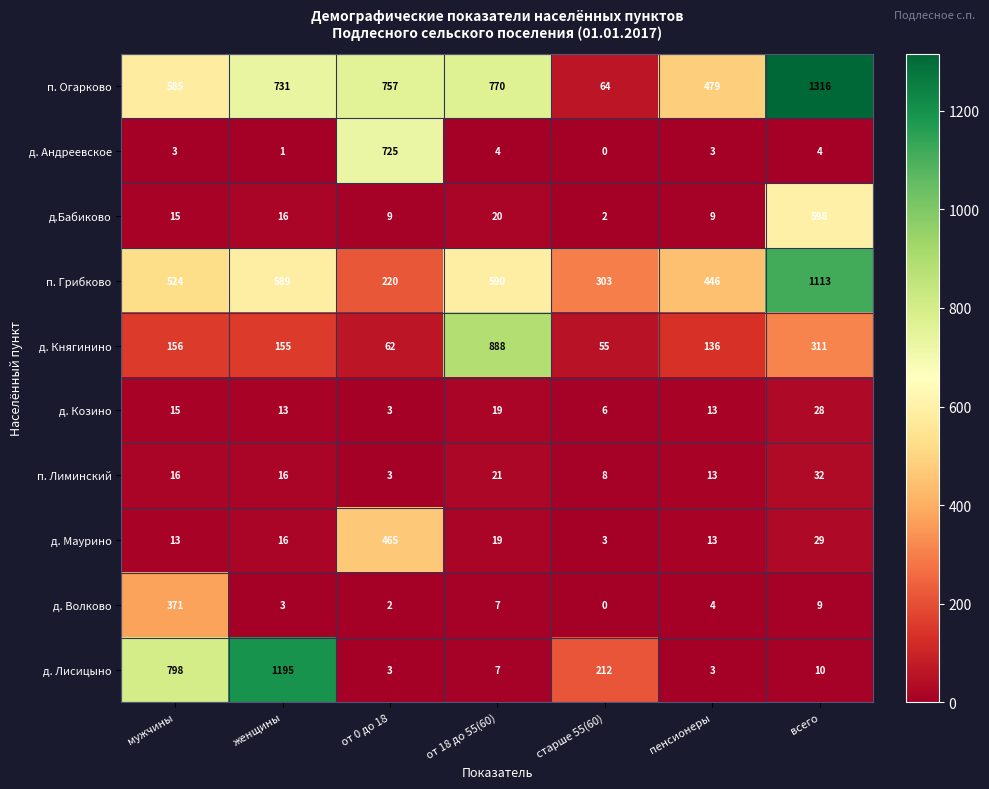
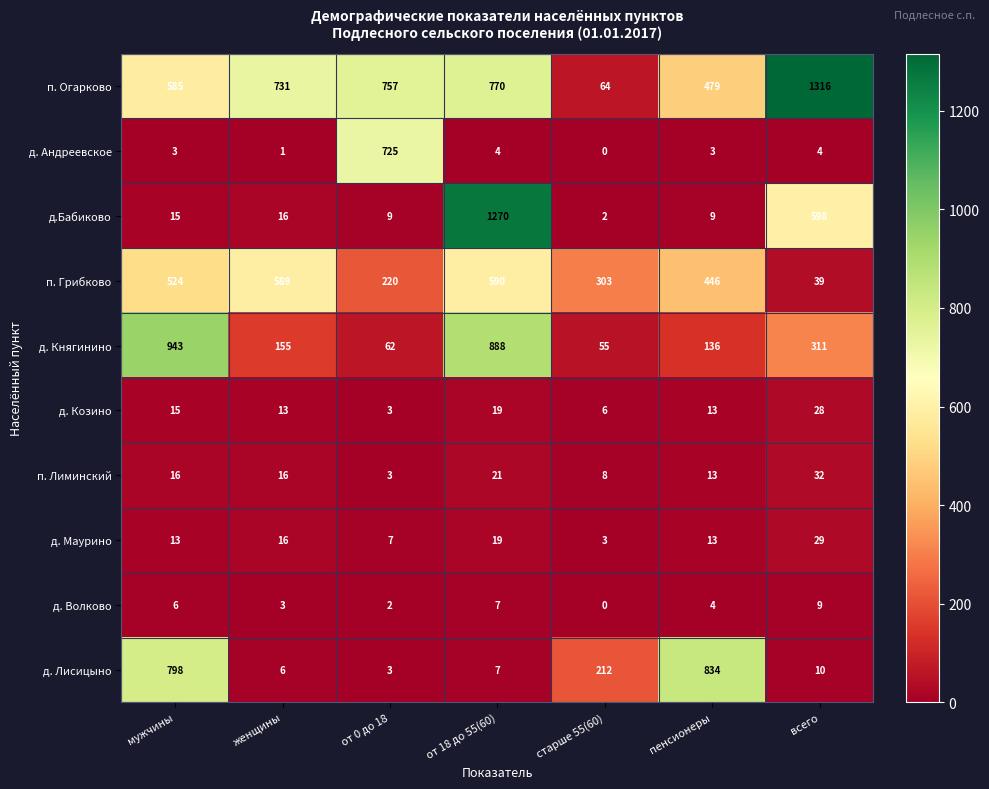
  {
    "п. Огарково": {
      "мужчины": 585,
      "женщины": 731,
      "от 0 до 18": 757,
      "от 18 до 55(60)": 770,
      "старше 55(60)": 64,
      "пенсионеры": 479,
      "всего": 1316
    },
    "д. Андреевское": {
      "мужчины": 3,
      "женщины": 1,
      "от 0 до 18": 725,
      "от 18 до 55(60)": 4,
      "старше 55(60)": 0,
      "пенсионеры": 3,
      "всего": 4
    },
    "д.Бабиково": {
      "мужчины": 15,
      "женщины": 16,
      "от 0 до 18": 9,
-     "от 18 до 55(60)": 20,
+     "от 18 до 55(60)": 1270,
      "старше 55(60)": 2,
      "пенсионеры": 9,
      "всего": 598
    },
    "п. Грибково": {
      "мужчины": 524,
      "женщины": 589,
      "от 0 до 18": 220,
      "от 18 до 55(60)": 590,
      "старше 55(60)": 303,
      "пенсионеры": 446,
-     "всего": 1113
+     "всего": 39
    },
    "д. Княгинино": {
-     "мужчины": 156,
+     "мужчины": 943,
      "женщины": 155,
      "от 0 до 18": 62,
      "от 18 до 55(60)": 888,
      "старше 55(60)": 55,
      "пенсионеры": 136,
      "всего": 311
    },
    "д. Козино": {
      "мужчины": 15,
      "женщины": 13,
      "от 0 до 18": 3,
      "от 18 до 55(60)": 19,
      "старше 55(60)": 6,
      "пенсионеры": 13,
      "всего": 28
    },
    "п. Лиминский": {
      "мужчины": 16,
      "женщины": 16,
      "от 0 до 18": 3,
      "от 18 до 55(60)": 21,
      "старше 55(60)": 8,
      "пенсионеры": 13,
      "всего": 32
    },
    "д. Маурино": {
      "мужчины": 13,
      "женщины": 16,
-     "от 0 до 18": 465,
+     "от 0 до 18": 7,
      "от 18 до 55(60)": 19,
      "старше 55(60)": 3,
      "пенсионеры": 13,
      "всего": 29
    },
    "д. Волково": {
-     "мужчины": 371,
+     "мужчины": 6,
      "женщины": 3,
      "от 0 до 18": 2,
      "от 18 до 55(60)": 7,
      "старше 55(60)": 0,
      "пенсионеры": 4,
      "всего": 9
    },
    "д. Лисицыно": {
      "мужчины": 798,
-     "женщины": 1195,
+     "женщины": 6,
      "от 0 до 18": 3,
      "от 18 до 55(60)": 7,
      "старше 55(60)": 212,
-     "пенсионеры": 3,
+     "пенсионеры": 834,
      "всего": 10
    }
  }
